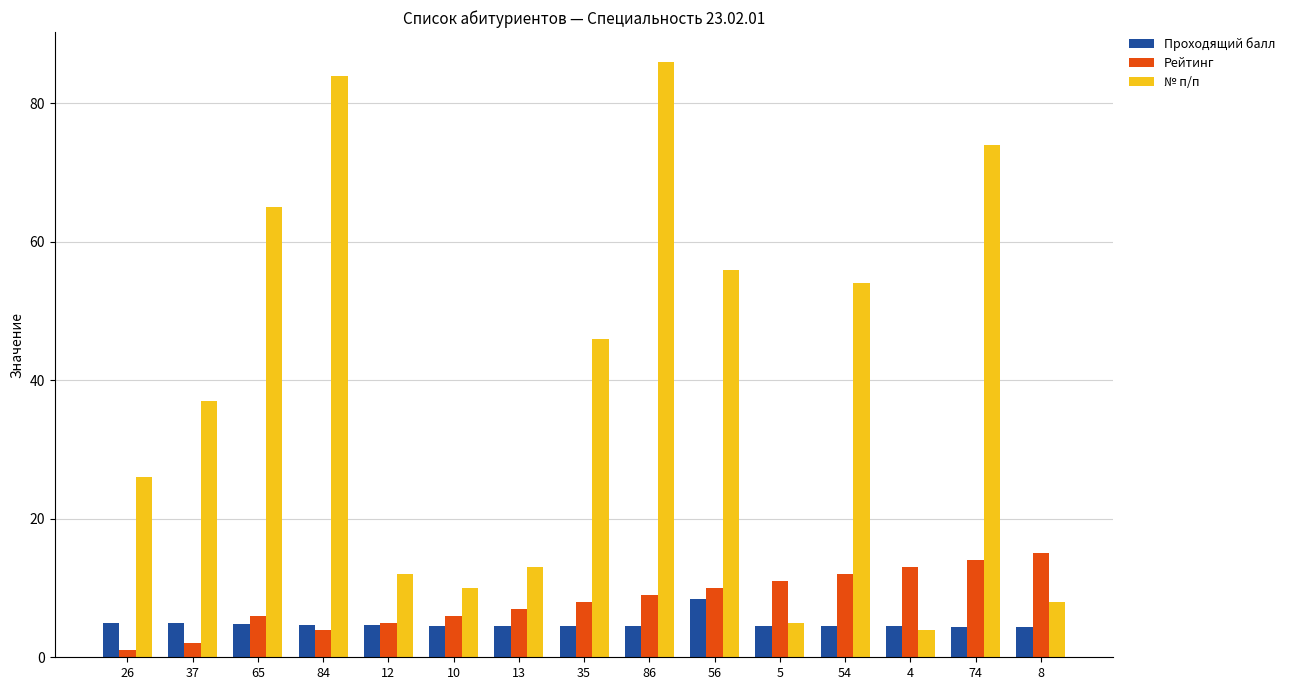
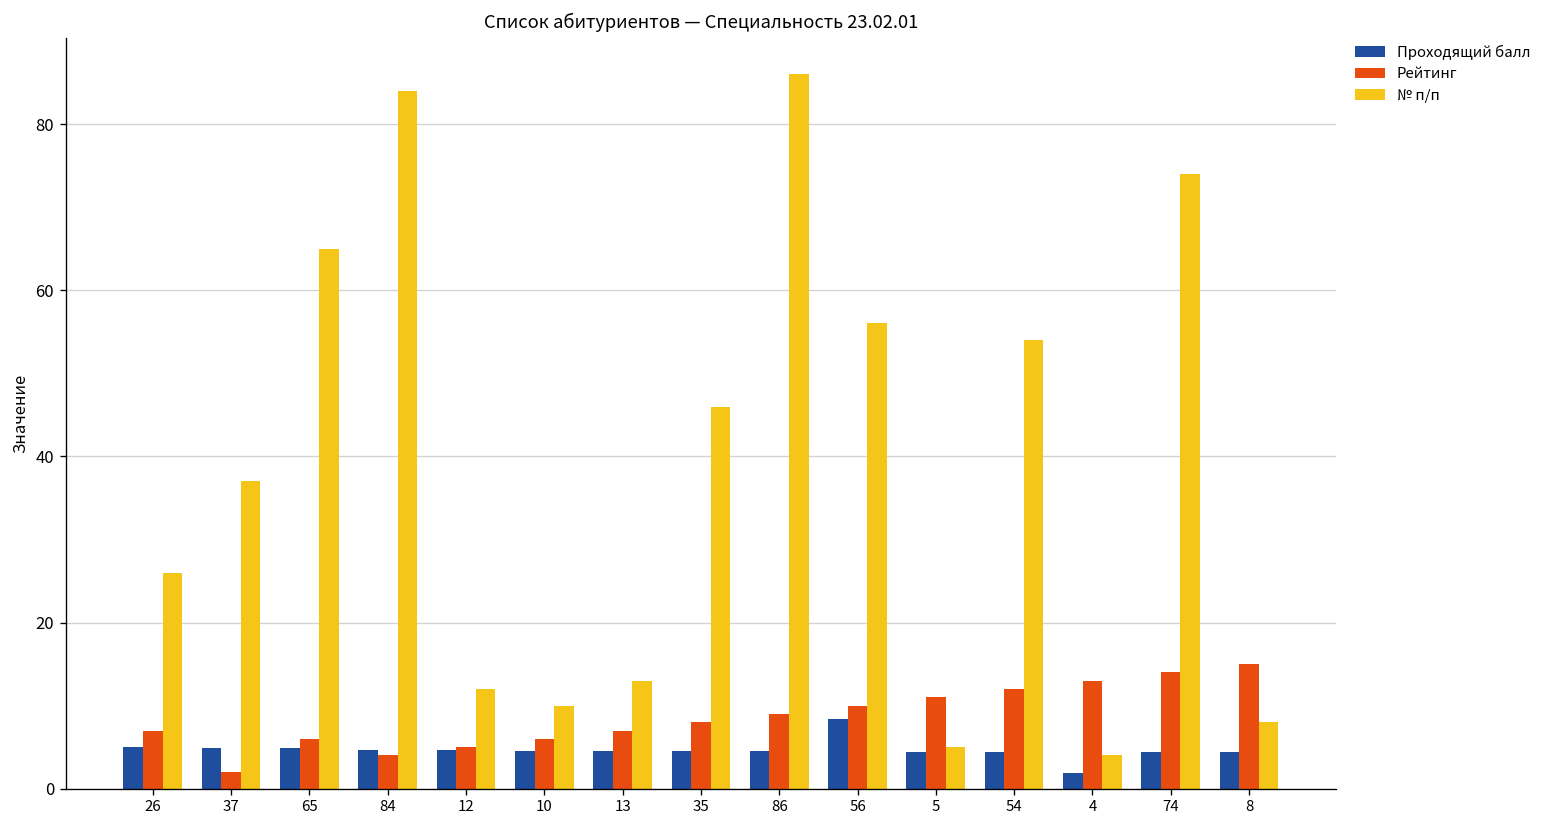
  {
    "Проходящий балл": {
      "26": 5,
      "37": 5,
      "65": 5,
      "84": 5,
      "12": 5,
      "10": 5,
      "13": 5,
      "35": 5,
      "86": 5,
      "56": 8,
      "5": 4,
      "54": 4,
-     "4": 4,
+     "4": 2,
      "74": 4,
      "8": 4
    },
    "Рейтинг": {
-     "26": 1,
+     "26": 7,
      "37": 2,
      "65": 6,
      "84": 4,
      "12": 5,
      "10": 6,
      "13": 7,
      "35": 8,
      "86": 9,
      "56": 10,
      "5": 11,
      "54": 12,
      "4": 13,
      "74": 14,
      "8": 15
    },
    "№ п/п": {
      "26": 26,
      "37": 37,
      "65": 65,
      "84": 84,
      "12": 12,
      "10": 10,
      "13": 13,
      "35": 46,
      "86": 86,
      "56": 56,
      "5": 5,
      "54": 54,
      "4": 4,
      "74": 74,
      "8": 8
    }
  }
